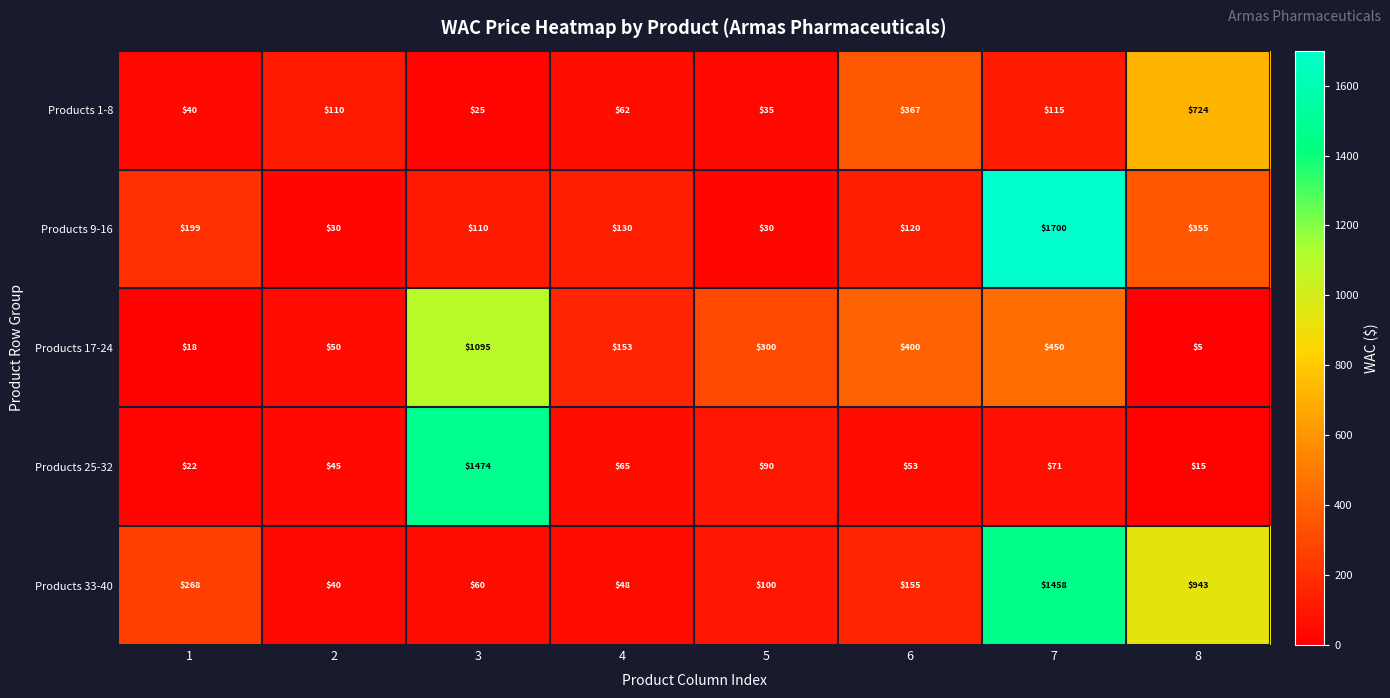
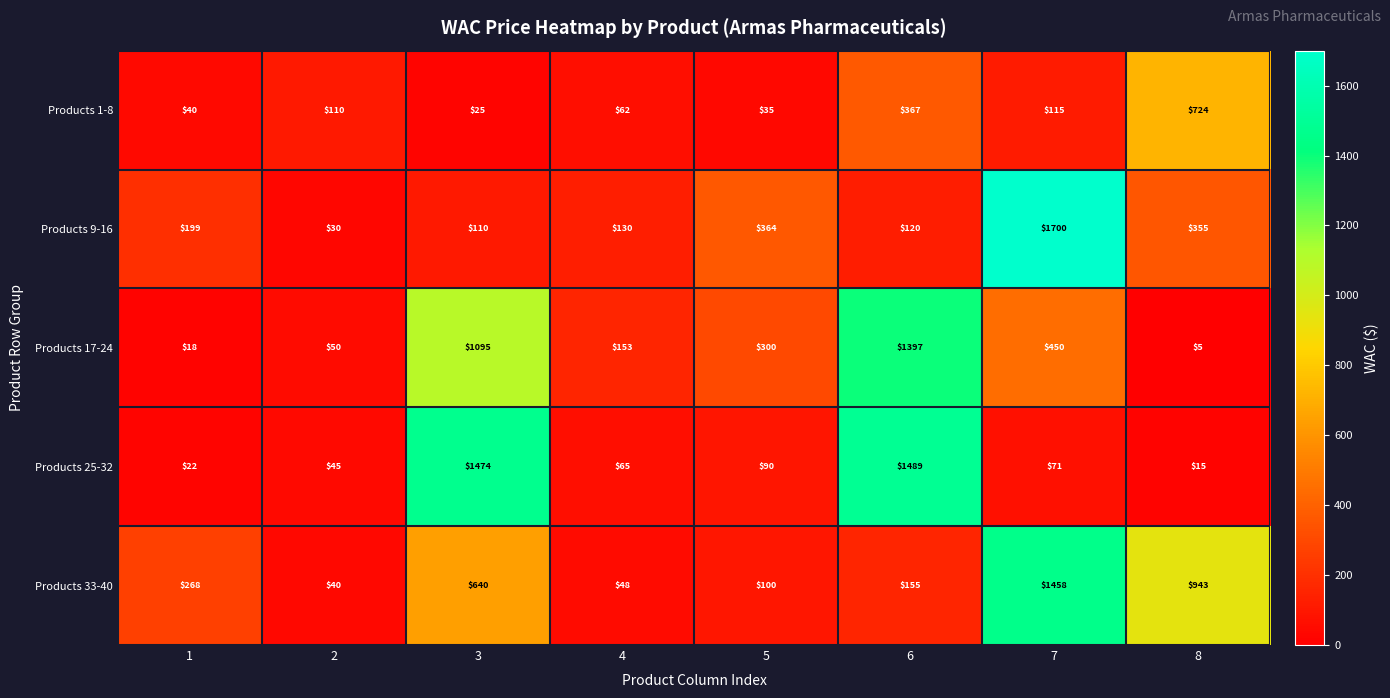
  {
    "Products 1-8": {
      "1": "$40",
      "2": "$110",
      "3": "$25",
      "4": "$62",
      "5": "$35",
      "6": "$367",
      "7": "$115",
      "8": "$724"
    },
    "Products 9-16": {
      "1": "$199",
      "2": "$30",
      "3": "$110",
      "4": "$130",
-     "5": "$30",
+     "5": "$364",
      "6": "$120",
      "7": "$1700",
      "8": "$355"
    },
    "Products 17-24": {
      "1": "$18",
      "2": "$50",
      "3": "$1095",
      "4": "$153",
      "5": "$300",
-     "6": "$400",
+     "6": "$1397",
      "7": "$450",
      "8": "$5"
    },
    "Products 25-32": {
      "1": "$22",
      "2": "$45",
      "3": "$1474",
      "4": "$65",
      "5": "$90",
-     "6": "$53",
+     "6": "$1489",
      "7": "$71",
      "8": "$15"
    },
    "Products 33-40": {
      "1": "$268",
      "2": "$40",
-     "3": "$60",
+     "3": "$640",
      "4": "$48",
      "5": "$100",
      "6": "$155",
      "7": "$1458",
      "8": "$943"
    }
  }
